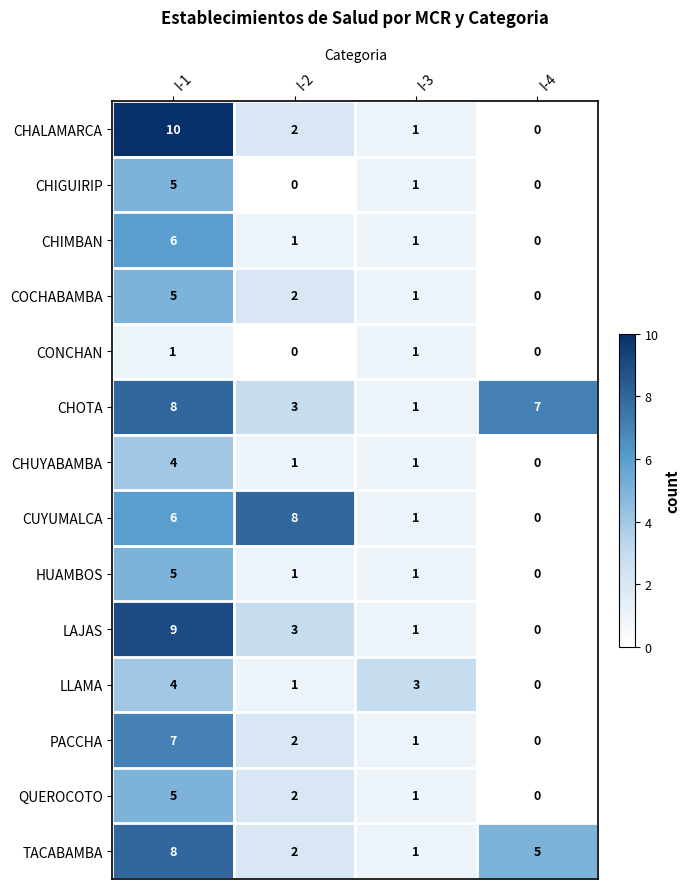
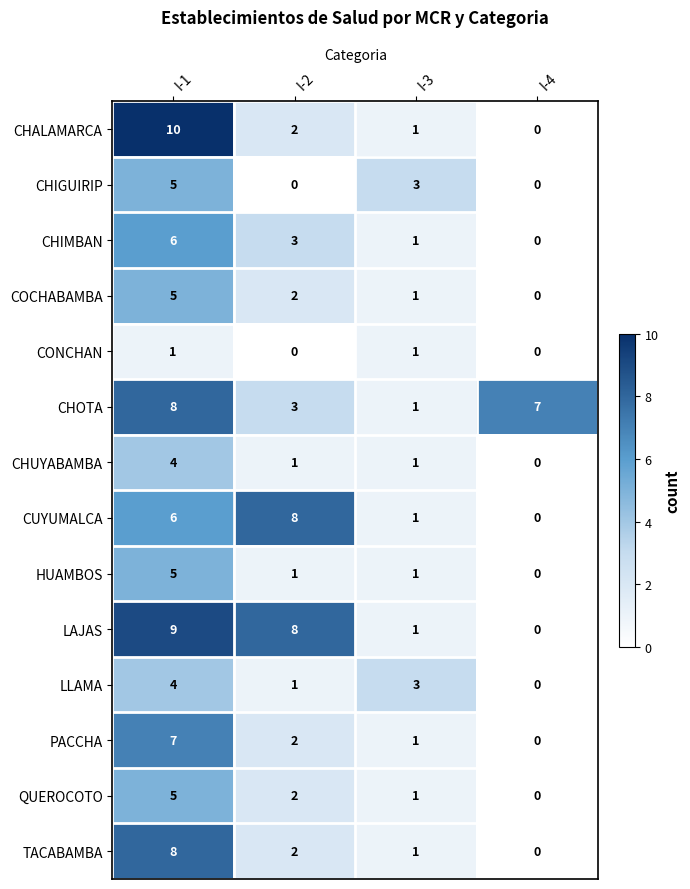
  {
    "CHALAMARCA": {
      "I-1": 10,
      "I-2": 2,
      "I-3": 1,
      "I-4": 0
    },
    "CHIGUIRIP": {
      "I-1": 5,
      "I-2": 0,
-     "I-3": 1,
+     "I-3": 3,
      "I-4": 0
    },
    "CHIMBAN": {
      "I-1": 6,
-     "I-2": 1,
+     "I-2": 3,
      "I-3": 1,
      "I-4": 0
    },
    "COCHABAMBA": {
      "I-1": 5,
      "I-2": 2,
      "I-3": 1,
      "I-4": 0
    },
    "CONCHAN": {
      "I-1": 1,
      "I-2": 0,
      "I-3": 1,
      "I-4": 0
    },
    "CHOTA": {
      "I-1": 8,
      "I-2": 3,
      "I-3": 1,
      "I-4": 7
    },
    "CHUYABAMBA": {
      "I-1": 4,
      "I-2": 1,
      "I-3": 1,
      "I-4": 0
    },
    "CUYUMALCA": {
      "I-1": 6,
      "I-2": 8,
      "I-3": 1,
      "I-4": 0
    },
    "HUAMBOS": {
      "I-1": 5,
      "I-2": 1,
      "I-3": 1,
      "I-4": 0
    },
    "LAJAS": {
      "I-1": 9,
-     "I-2": 3,
+     "I-2": 8,
      "I-3": 1,
      "I-4": 0
    },
    "LLAMA": {
      "I-1": 4,
      "I-2": 1,
      "I-3": 3,
      "I-4": 0
    },
    "PACCHA": {
      "I-1": 7,
      "I-2": 2,
      "I-3": 1,
      "I-4": 0
    },
    "QUEROCOTO": {
      "I-1": 5,
      "I-2": 2,
      "I-3": 1,
      "I-4": 0
    },
    "TACABAMBA": {
      "I-1": 8,
      "I-2": 2,
      "I-3": 1,
-     "I-4": 5
+     "I-4": 0
    }
  }
